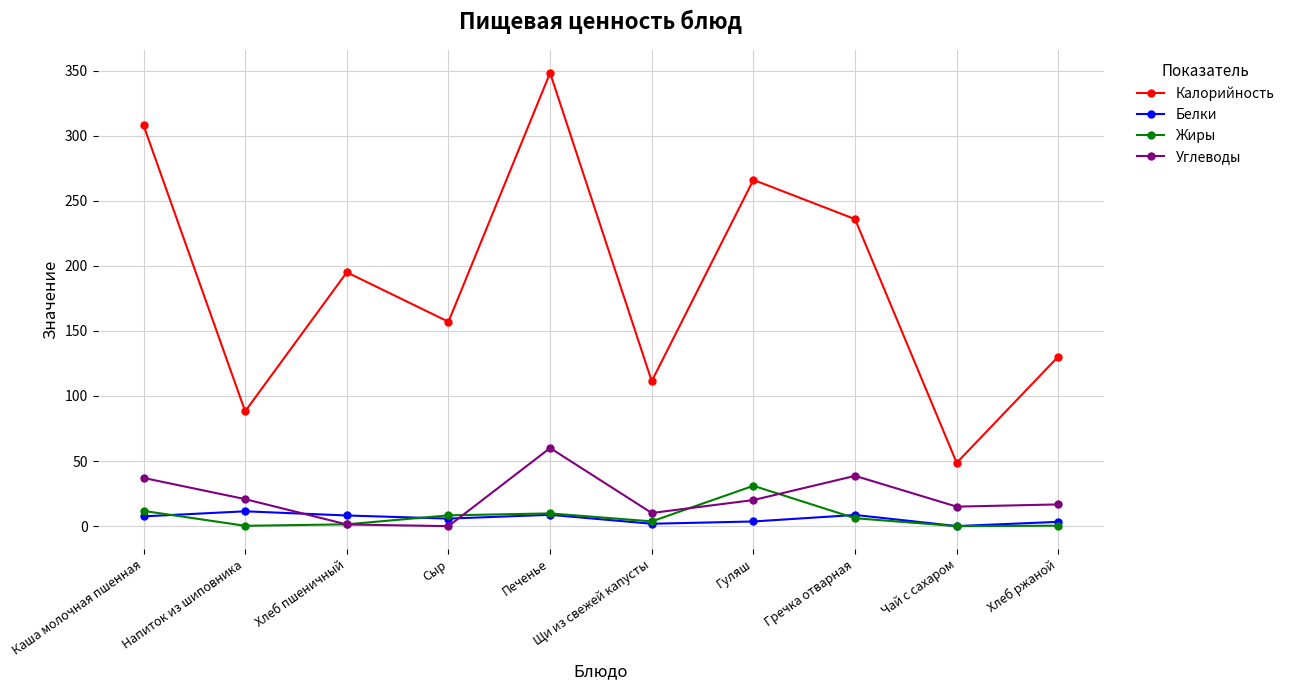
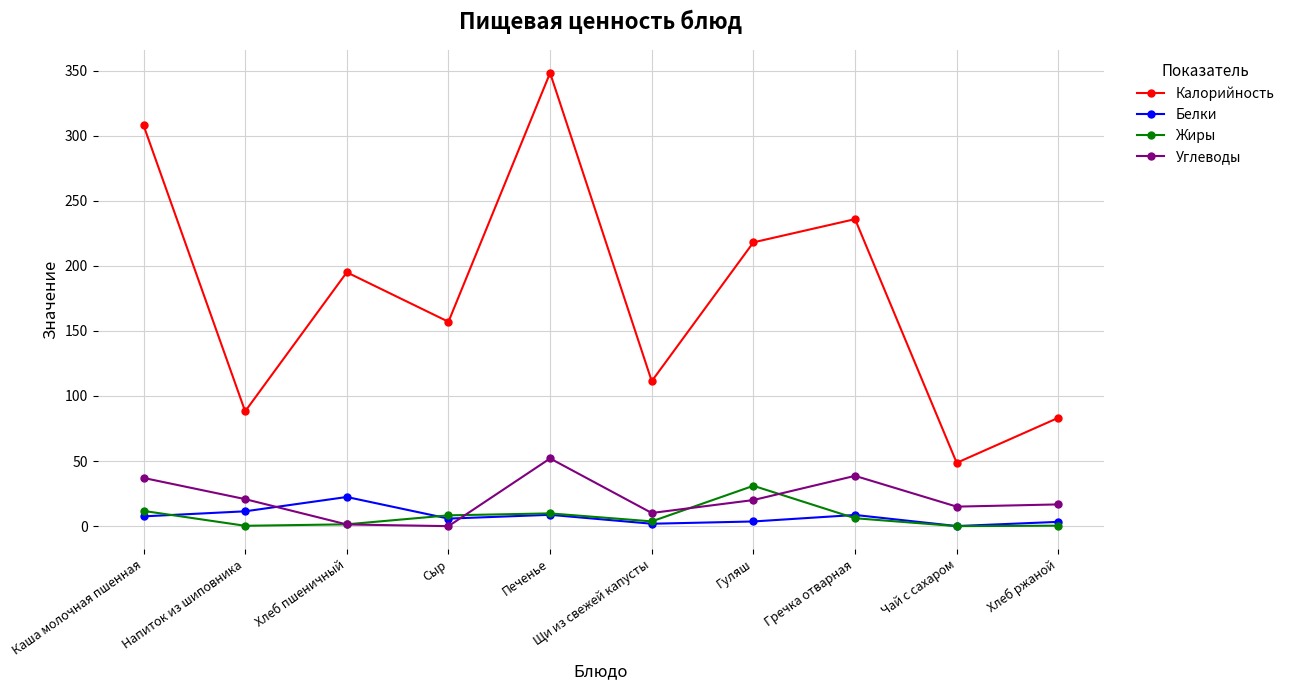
  {
    "Калорийность": {
      "Каша молочная пшенная": 308,
      "Напиток из шиповника": 88,
      "Хлеб пшеничный": 195,
      "Сыр": 157,
      "Печенье": 348,
      "Щи из свежей капусты": 111,
-     "Гуляш": 266,
+     "Гуляш": 218,
      "Гречка отварная": 236,
      "Чай с сахаром": 49,
-     "Хлеб ржаной": 130
+     "Хлеб ржаной": 83
    },
    "Белки": {
      "Каша молочная пшенная": 8,
      "Напиток из шиповника": 11,
-     "Хлеб пшеничный": 8,
+     "Хлеб пшеничный": 22,
      "Сыр": 6,
      "Гуляш": 4,
      "Гречка отварная": 9,
      "Хлеб ржаной": 3
    },
    "Жиры": {
      "Каша молочная пшенная": 12,
      "Напиток из шиповника": 0,
      "Сыр": 8,
      "Гуляш": 31,
      "Гречка отварная": 6,
      "Хлеб ржаной": 0
    },
    "Углеводы": {
      "Каша молочная пшенная": 37,
      "Напиток из шиповника": 21,
      "Сыр": 0,
-     "Печенье": 60,
+     "Печенье": 52,
      "Щи из свежей капусты": 10,
      "Гуляш": 20,
      "Гречка отварная": 39,
      "Чай с сахаром": 15,
      "Хлеб ржаной": 17
    }
  }
